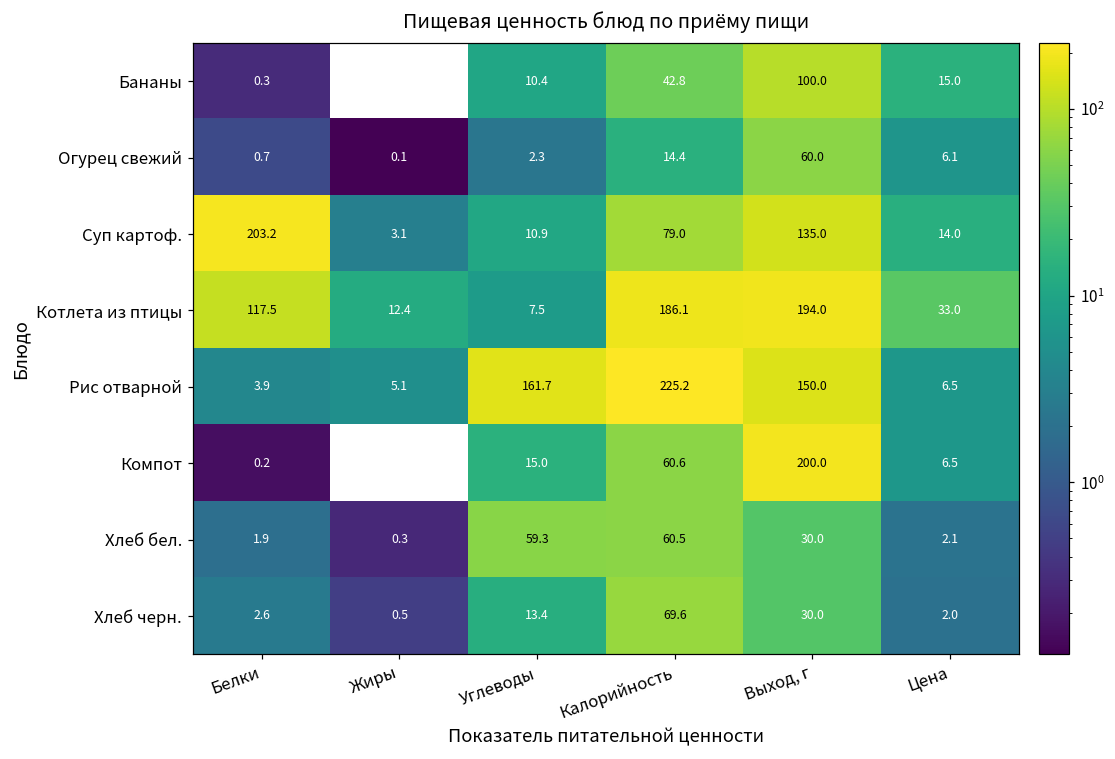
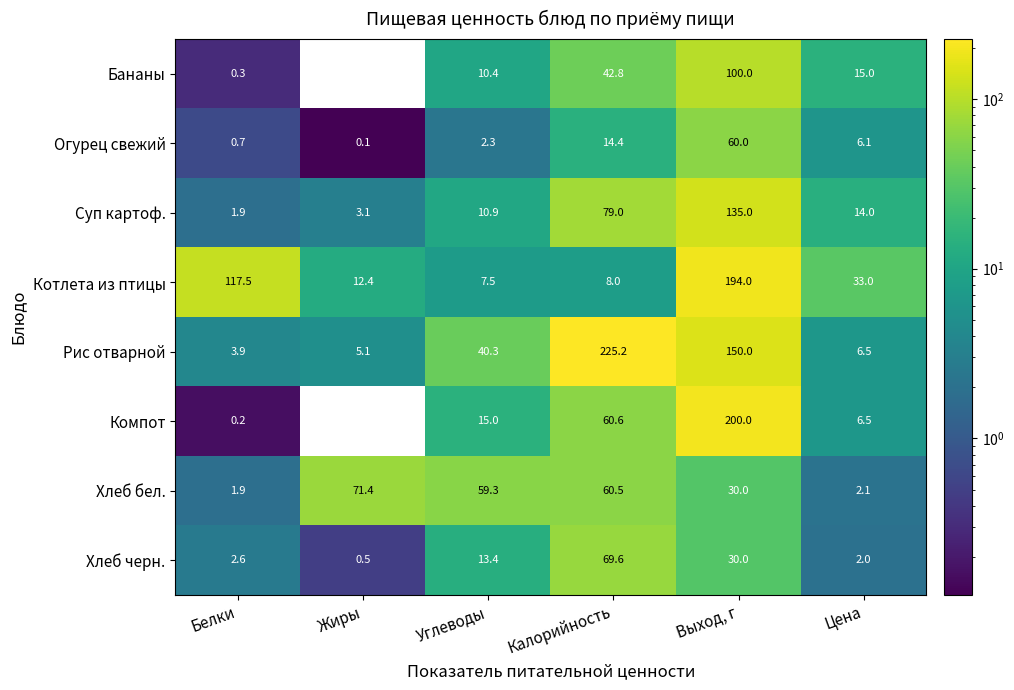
  {
    "Бананы": {
      "Белки": 0.3,
      "Углеводы": 10.4,
      "Калорийность": 42.8,
      "Выход, г": 100.0,
      "Цена": 15.0
    },
    "Огурец свежий": {
      "Белки": 0.7,
      "Жиры": 0.1,
      "Углеводы": 2.3,
      "Калорийность": 14.4,
      "Выход, г": 60.0,
      "Цена": 6.1
    },
    "Суп картоф.": {
-     "Белки": 203.2,
+     "Белки": 1.9,
      "Жиры": 3.1,
      "Углеводы": 10.9,
      "Калорийность": 79.0,
      "Выход, г": 135.0,
      "Цена": 14.0
    },
    "Котлета из птицы": {
      "Белки": 117.5,
      "Жиры": 12.4,
      "Углеводы": 7.5,
-     "Калорийность": 186.1,
+     "Калорийность": 8.0,
      "Выход, г": 194.0,
      "Цена": 33.0
    },
    "Рис отварной": {
      "Белки": 3.9,
      "Жиры": 5.1,
-     "Углеводы": 161.7,
+     "Углеводы": 40.3,
      "Калорийность": 225.2,
      "Выход, г": 150.0,
      "Цена": 6.5
    },
    "Компот": {
      "Белки": 0.2,
      "Углеводы": 15.0,
      "Калорийность": 60.6,
      "Выход, г": 200.0,
      "Цена": 6.5
    },
    "Хлеб бел.": {
      "Белки": 1.9,
-     "Жиры": 0.3,
+     "Жиры": 71.4,
      "Углеводы": 59.3,
      "Калорийность": 60.5,
      "Выход, г": 30.0,
      "Цена": 2.1
    },
    "Хлеб черн.": {
      "Белки": 2.6,
      "Жиры": 0.5,
      "Углеводы": 13.4,
      "Калорийность": 69.6,
      "Выход, г": 30.0,
      "Цена": 2.0
    }
  }
